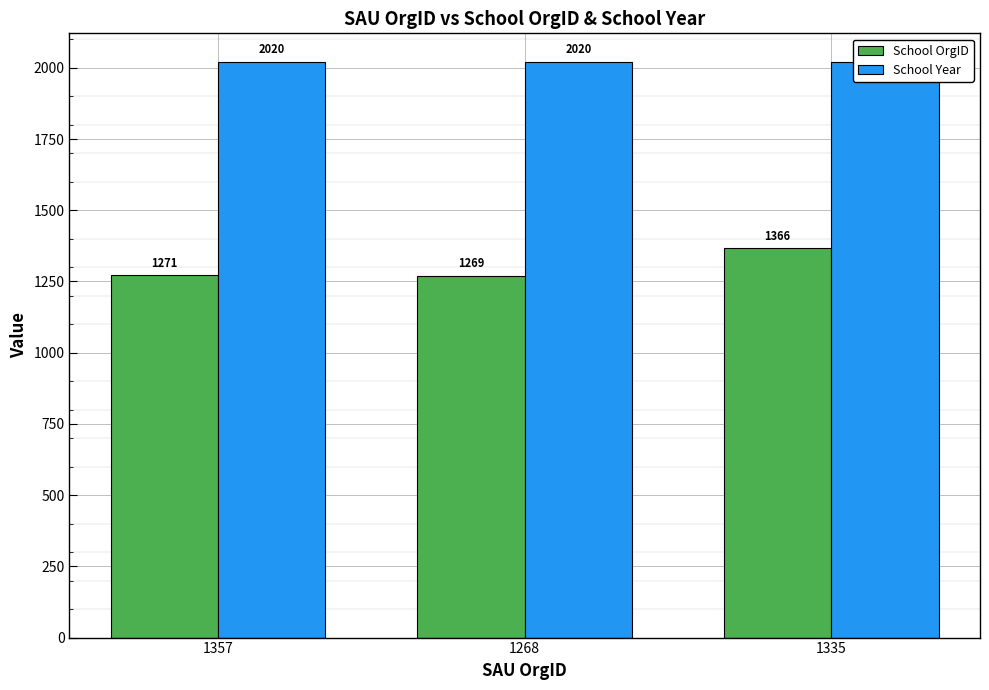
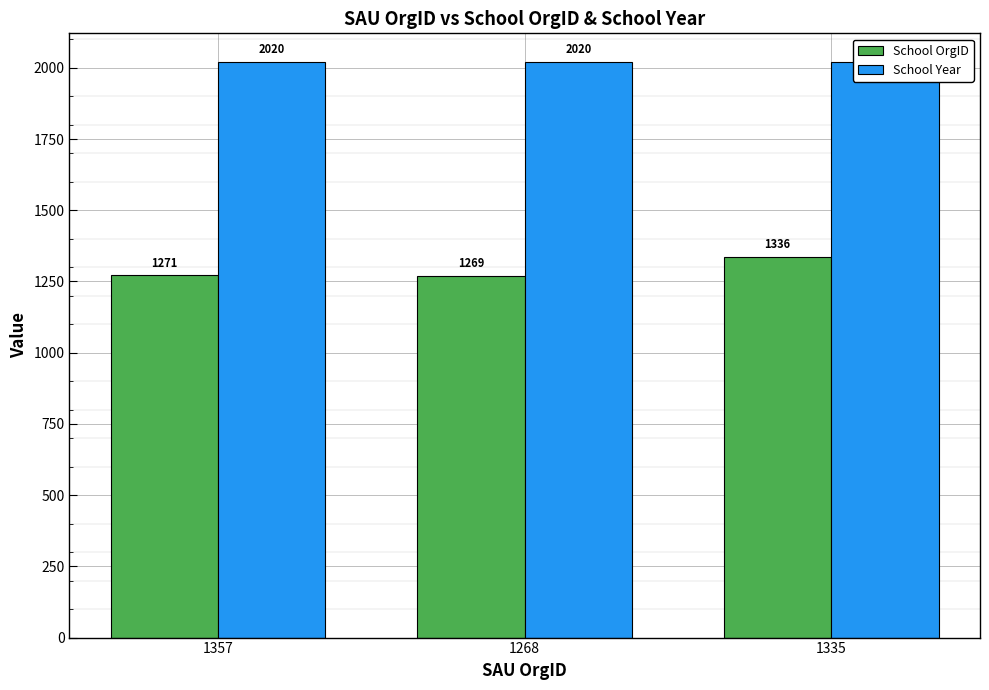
  {
    "School OrgID": {
      "1357": 1271,
      "1268": 1269,
-     "1335": 1366
+     "1335": 1336
    },
    "School Year": {
      "1357": 2020,
      "1268": 2020
    }
  }
